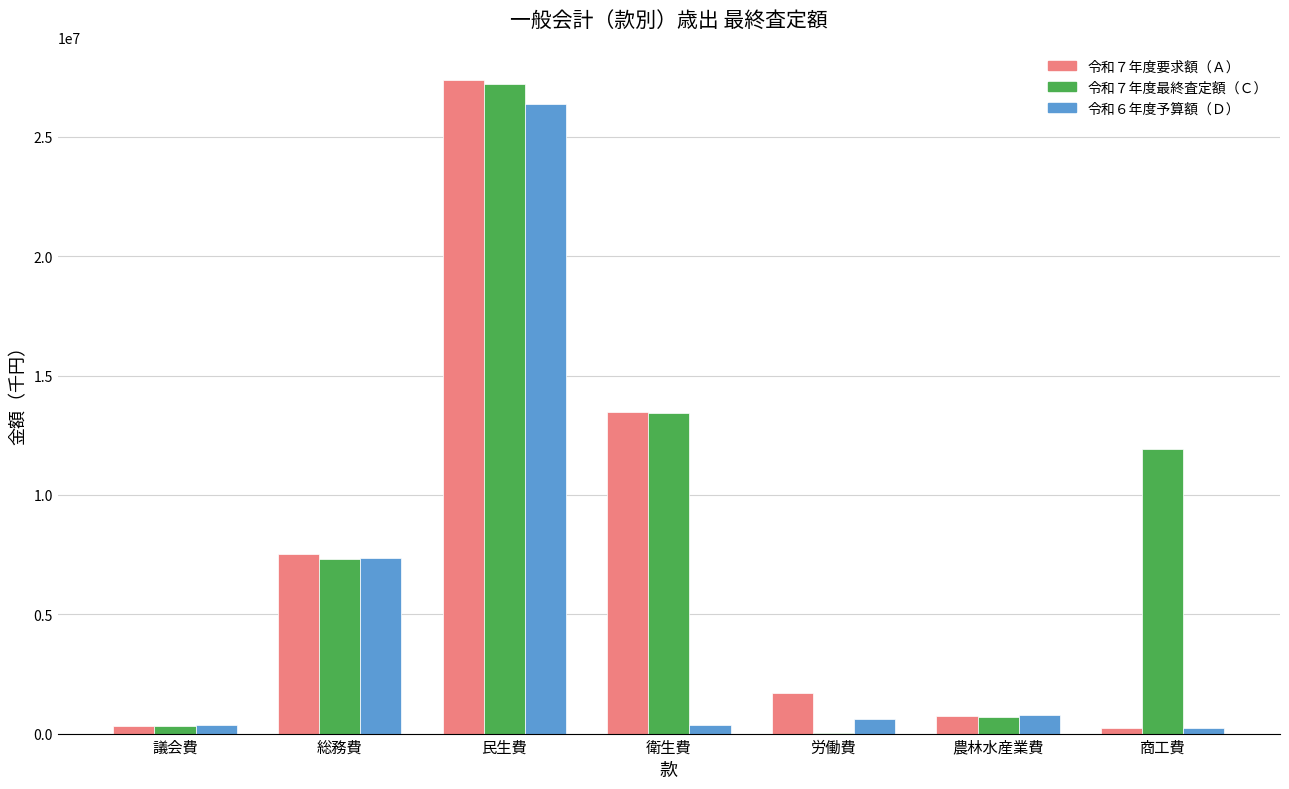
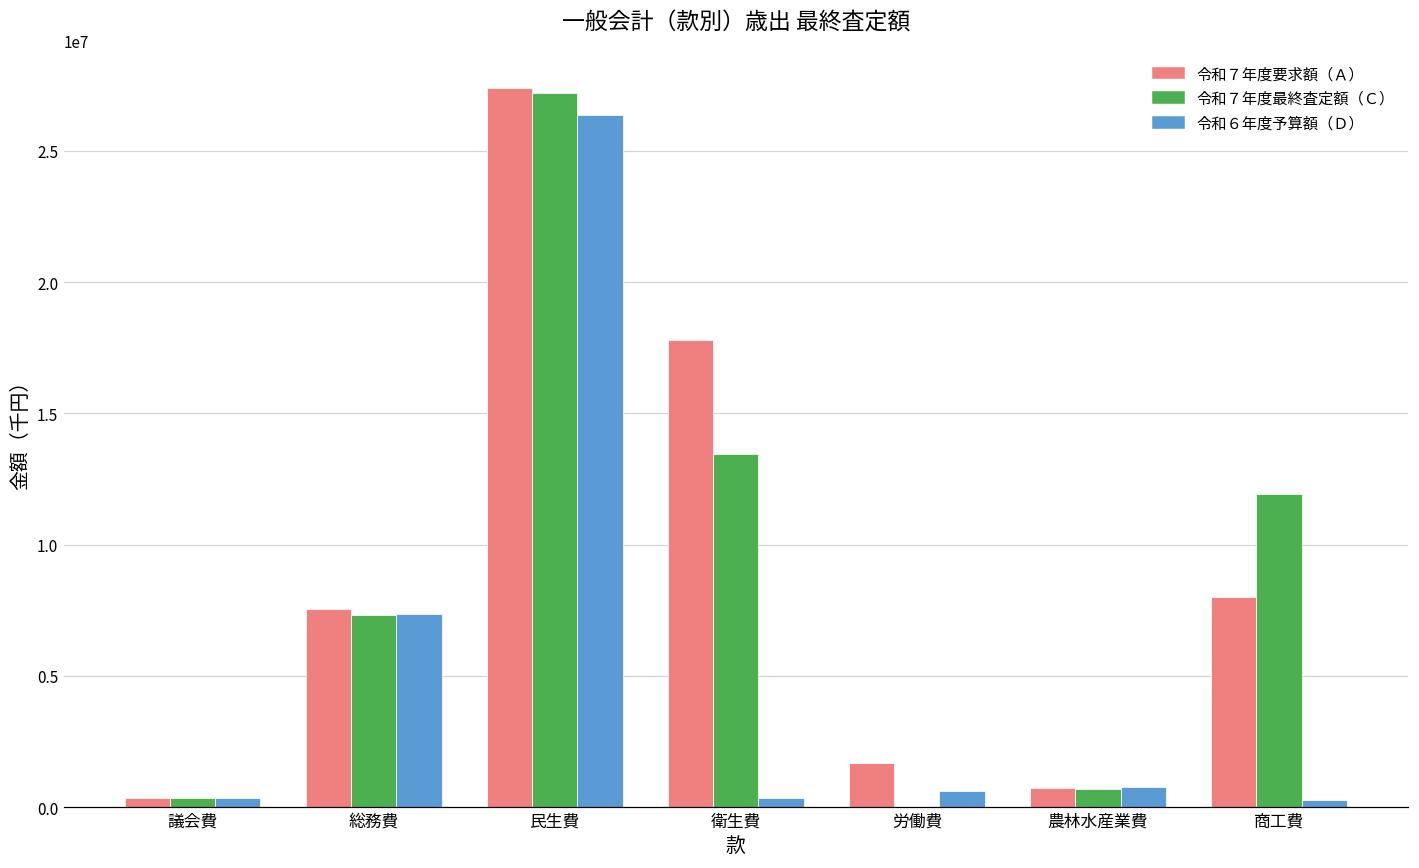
  {
    "令和７年度要求額（Ａ）": {
      "議会費": 300000,
      "総務費": 7500000,
      "民生費": 27400000,
-     "衛生費": 13500000,
+     "衛生費": 17800000,
      "労働費": 1700000,
      "農林水産業費": 700000,
-     "商工費": 200000
+     "商工費": 8000000
    },
    "令和７年度最終査定額（Ｃ）": {
      "議会費": 300000,
      "総務費": 7300000,
      "民生費": 27200000,
      "衛生費": 13400000,
      "農林水産業費": 700000,
      "商工費": 11900000
    },
    "令和６年度予算額（Ｄ）": {
      "議会費": 400000,
      "総務費": 7400000,
      "民生費": 26400000,
      "衛生費": 400000,
      "労働費": 600000,
      "農林水産業費": 800000,
      "商工費": 300000
    }
  }
